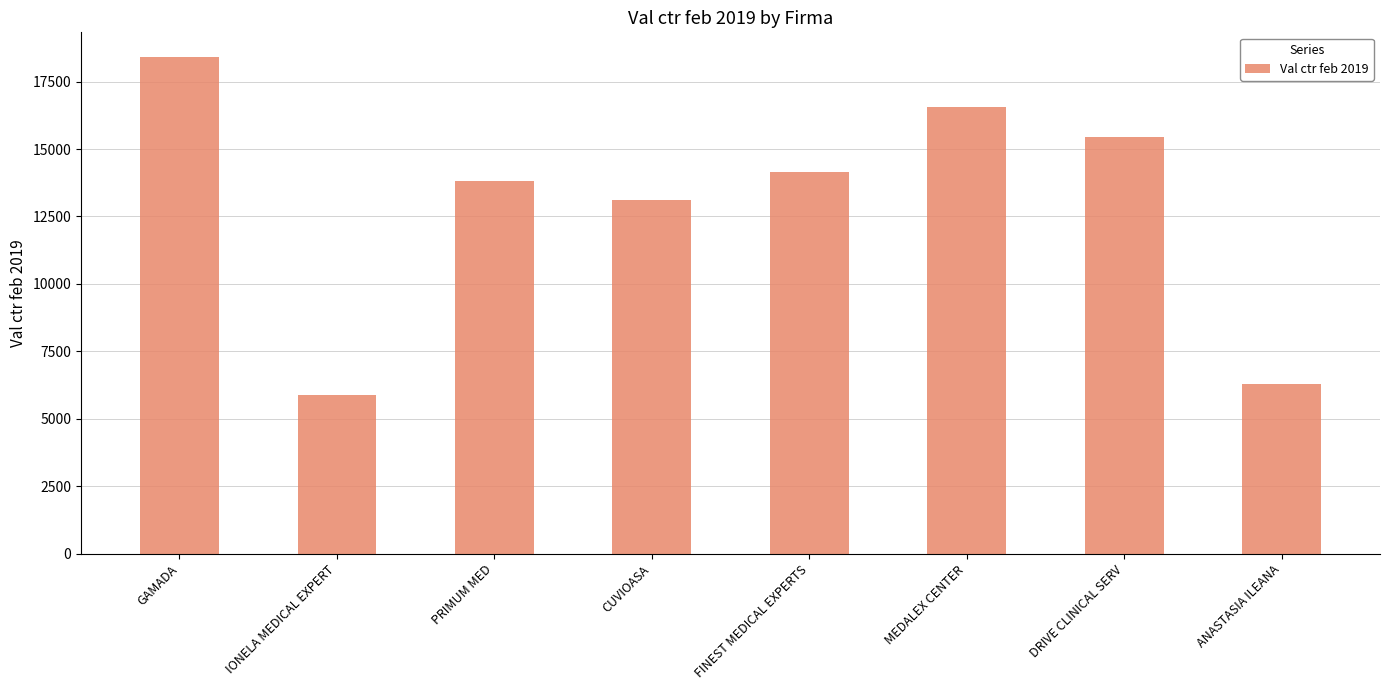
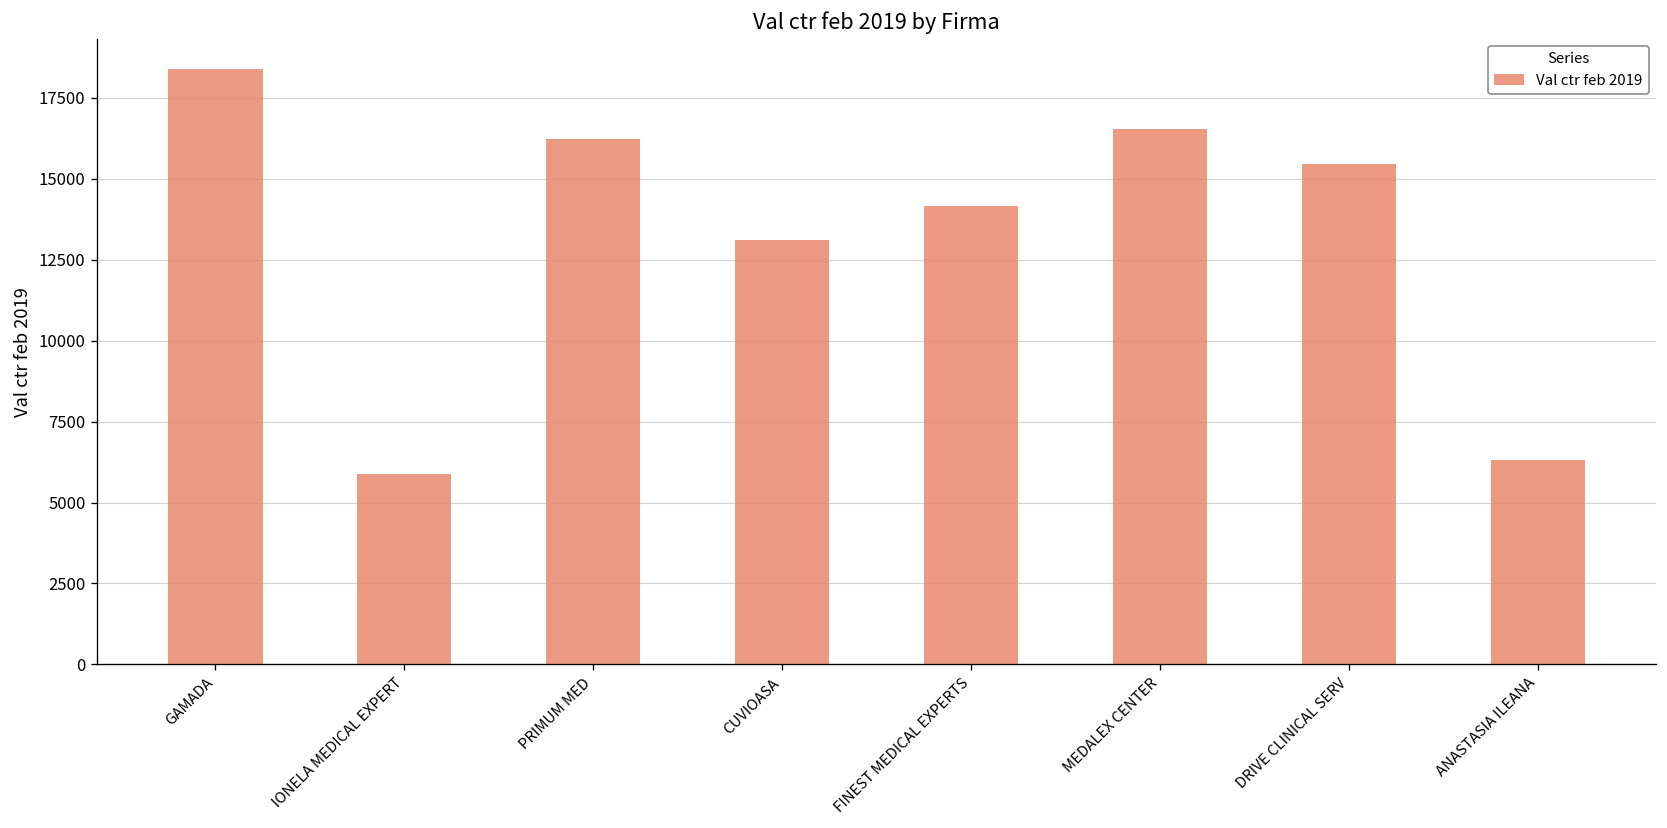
  {
    "GAMADA": 18400,
    "IONELA MEDICAL EXPERT": 5900,
-   "PRIMUM MED": 13800,
+   "PRIMUM MED": 16200,
    "CUVIOASA": 13100,
    "FINEST MEDICAL EXPERTS": 14200,
    "MEDALEX CENTER": 16600,
    "DRIVE CLINICAL SERV": 15500,
    "ANASTASIA ILEANA": 6300
  }
